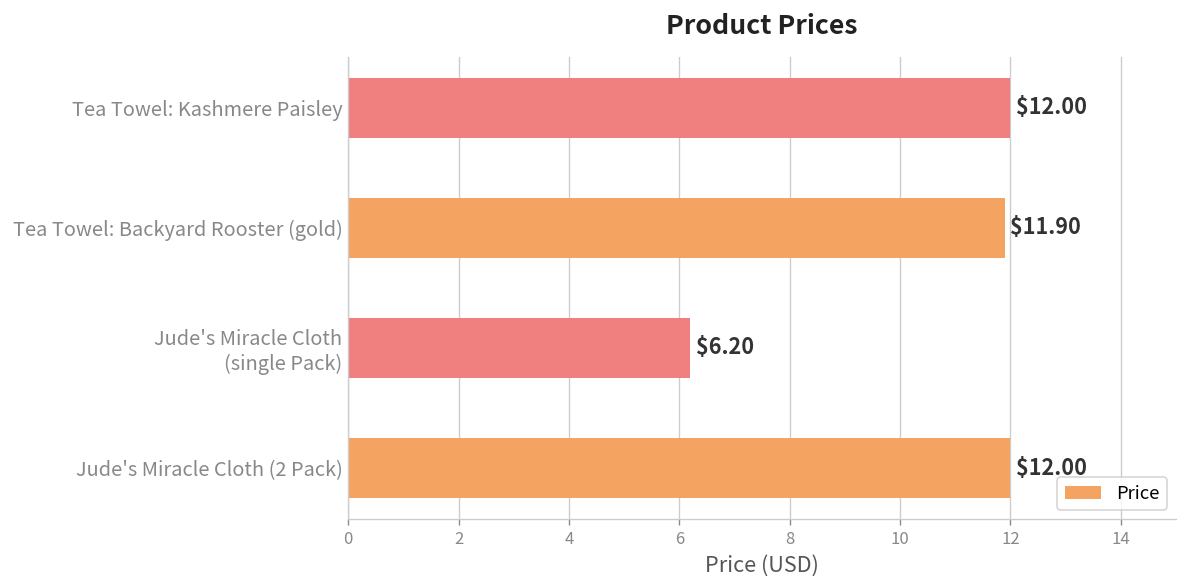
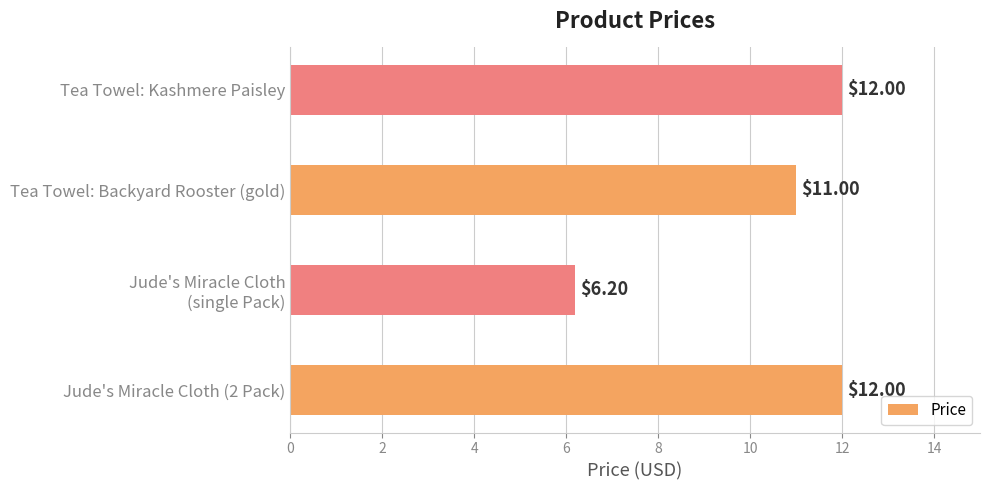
  {
    "Tea Towel: Kashmere Paisley": "$12.00",
-   "Tea Towel: Backyard Rooster (gold)": "$11.90",
+   "Tea Towel: Backyard Rooster (gold)": "$11.00",
    "Jude's Miracle Cloth (single Pack)": "$6.20"
  }
